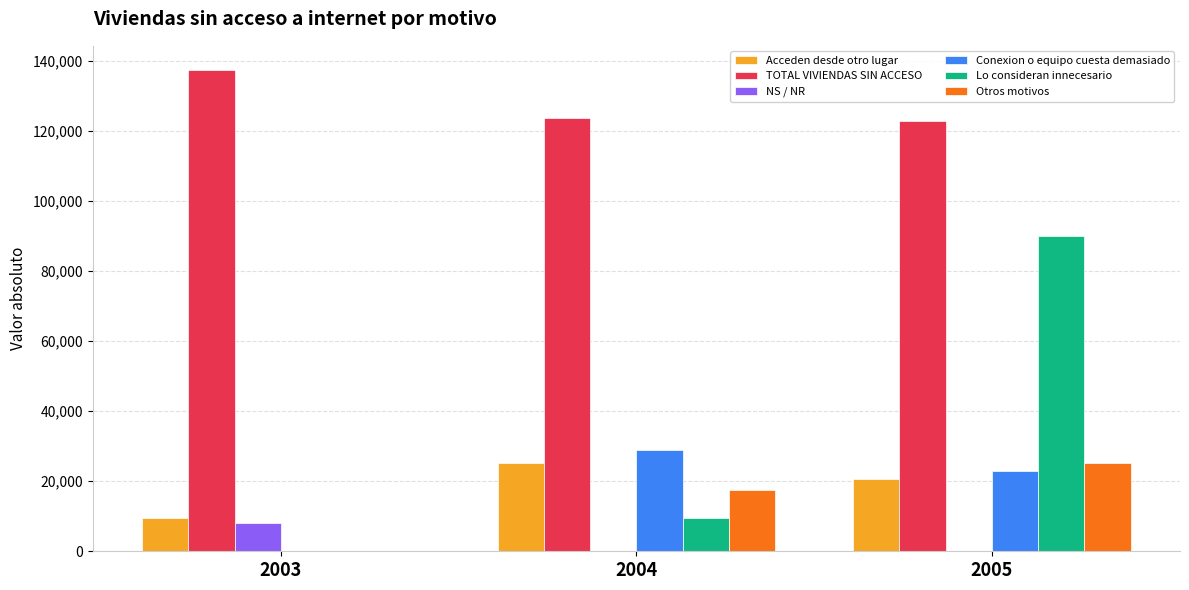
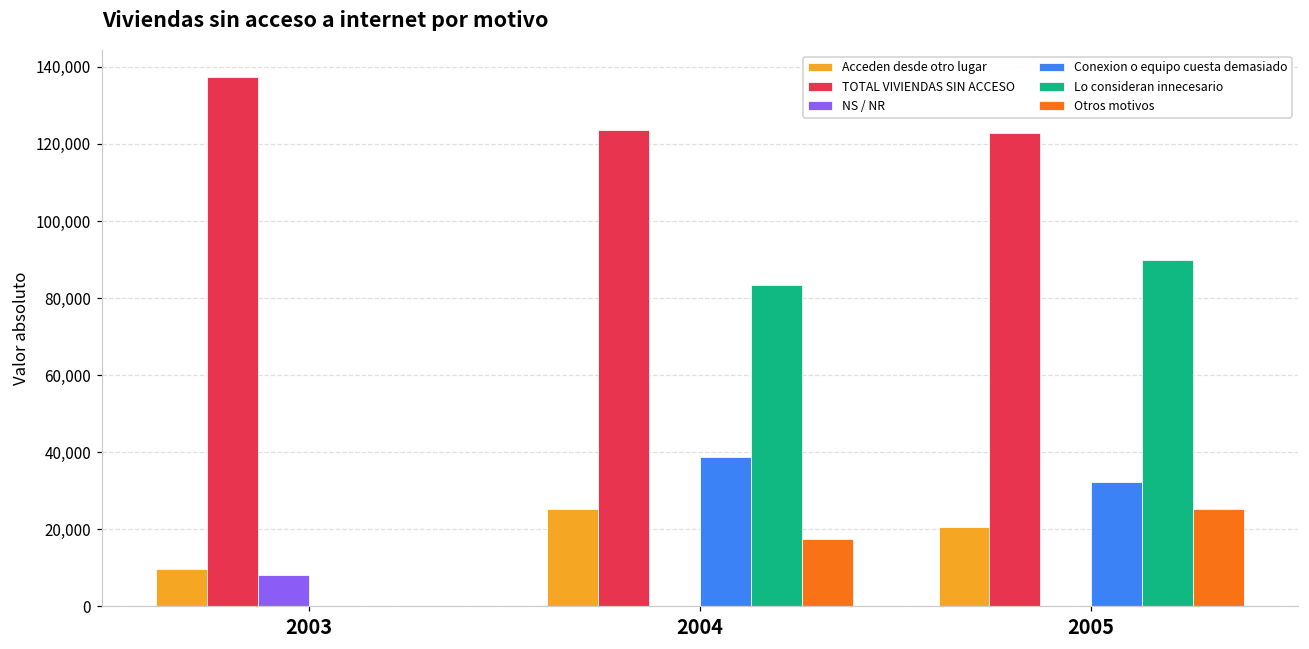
  {
    "TOTAL VIVIENDAS SIN ACCESO": {
      "2003": "137,000",
      "2004": "124,000",
      "2005": "123,000"
    },
    "NS / NR": {
      "2003": "8,000",
      "2004": "0",
      "2005": "0"
    },
    "Conexion o equipo cuesta demasiado": {
      "2003": "0",
-     "2004": "29,000",
-     "2005": "23,000"
+     "2004": "39,000",
+     "2005": "32,000"
    },
    "Lo consideran innecesario": {
      "2003": "0",
-     "2004": "10,000",
+     "2004": "83,000",
      "2005": "90,000"
    }
  }
